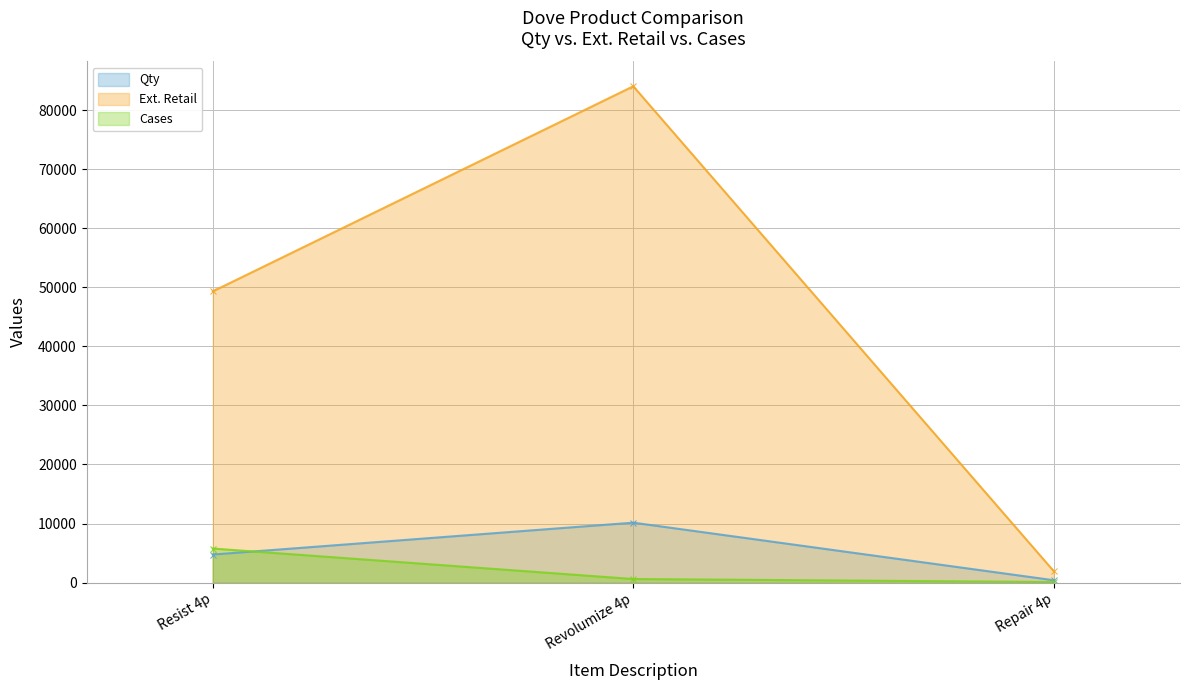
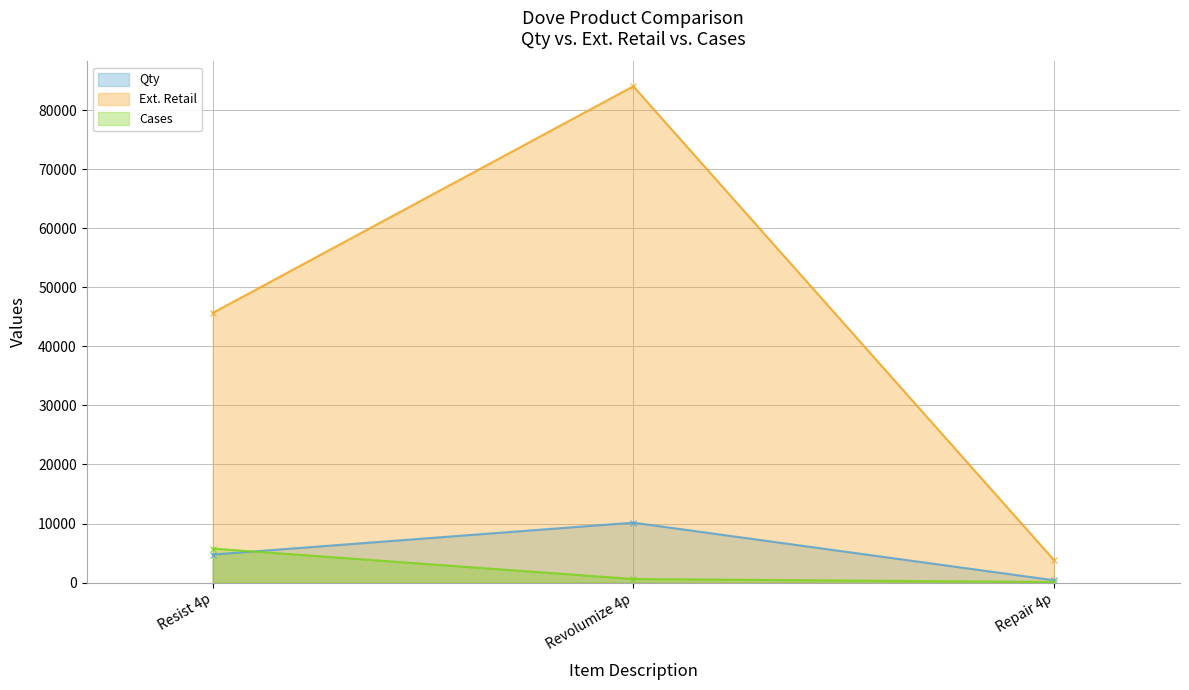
  {
    "Qty": {
      "Resist 4p": 5000,
      "Revolumize 4p": 10000
    },
    "Ext. Retail": {
-     "Resist 4p": 49000,
+     "Resist 4p": 46000,
      "Revolumize 4p": 84000,
-     "Repair 4p": 2000
+     "Repair 4p": 4000
    },
    "Cases": {
      "Resist 4p": 6000,
      "Revolumize 4p": 1000
    }
  }
